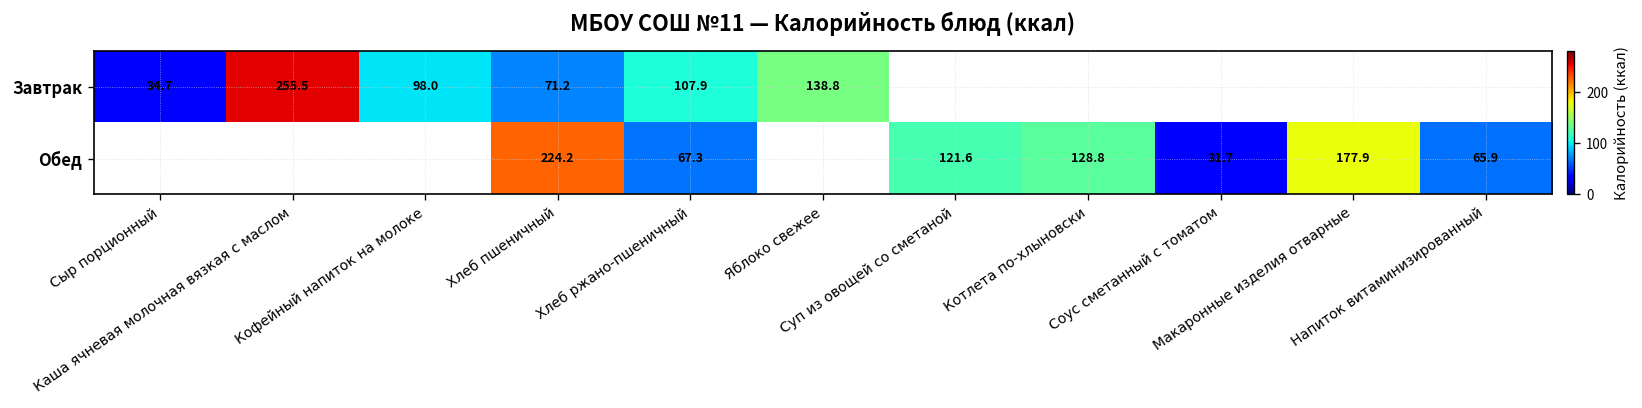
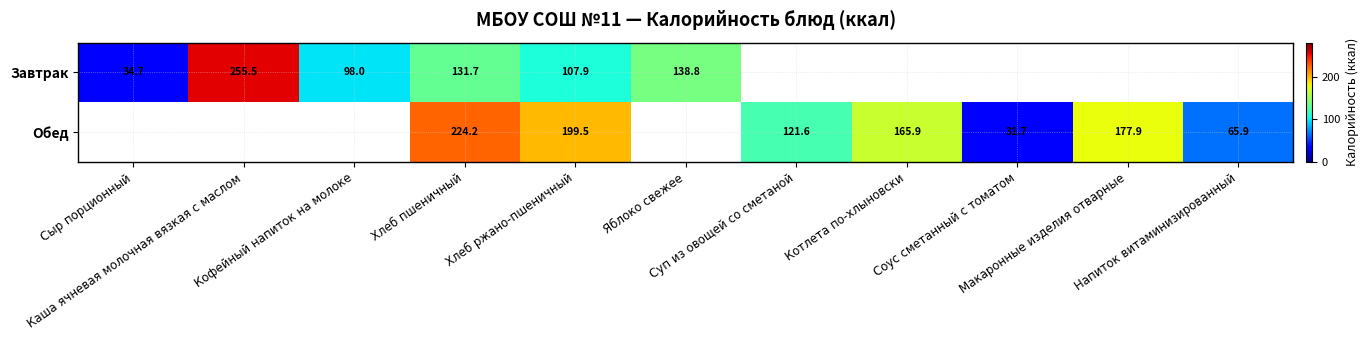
  {
    "Завтрак": {
      "Сыр порционный": 34.7,
      "Каша ячневая молочная вязкая с маслом": 255.5,
      "Кофейный напиток на молоке": 98.0,
-     "Хлеб пшеничный": 71.2,
+     "Хлеб пшеничный": 131.7,
      "Хлеб ржано-пшеничный": 107.9,
      "Яблоко свежее": 138.8
    },
    "Обед": {
      "Хлеб пшеничный": 224.2,
-     "Хлеб ржано-пшеничный": 67.3,
+     "Хлеб ржано-пшеничный": 199.5,
      "Суп из овощей со сметаной": 121.6,
-     "Котлета по-хлыновски": 128.8,
+     "Котлета по-хлыновски": 165.9,
      "Соус сметанный с томатом": 31.7,
      "Макаронные изделия отварные": 177.9,
      "Напиток витаминизированный": 65.9
    }
  }
